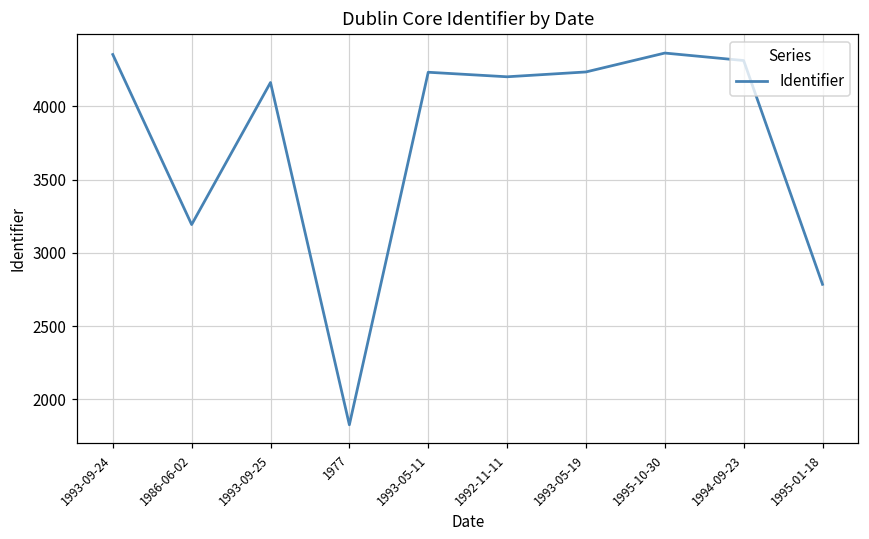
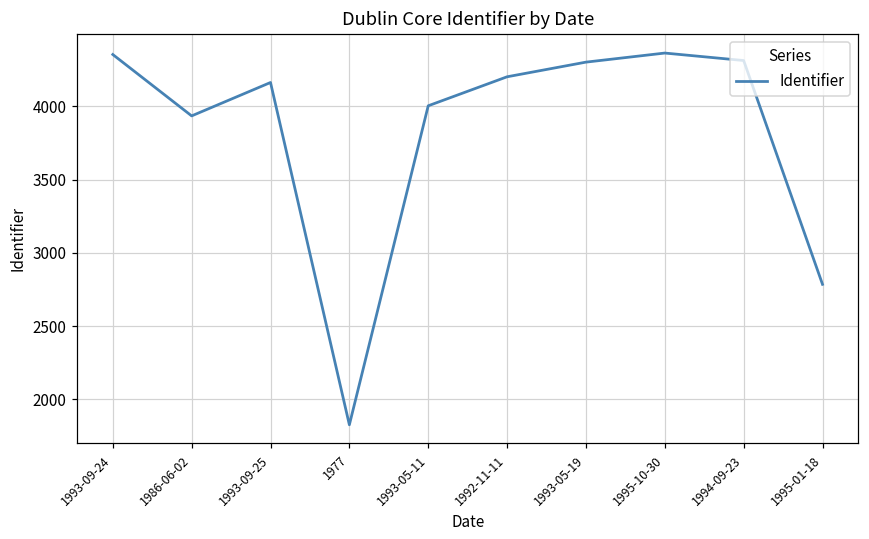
  {
    "1993-09-24": 4350,
-   "1986-06-02": 3190,
+   "1986-06-02": 3940,
    "1993-09-25": 4160,
    "1977": 1830,
-   "1993-05-11": 4230,
+   "1993-05-11": 4000,
    "1992-11-11": 4200,
-   "1993-05-19": 4240,
+   "1993-05-19": 4300,
    "1995-10-30": 4360,
    "1995-01-18": 2790
  }
